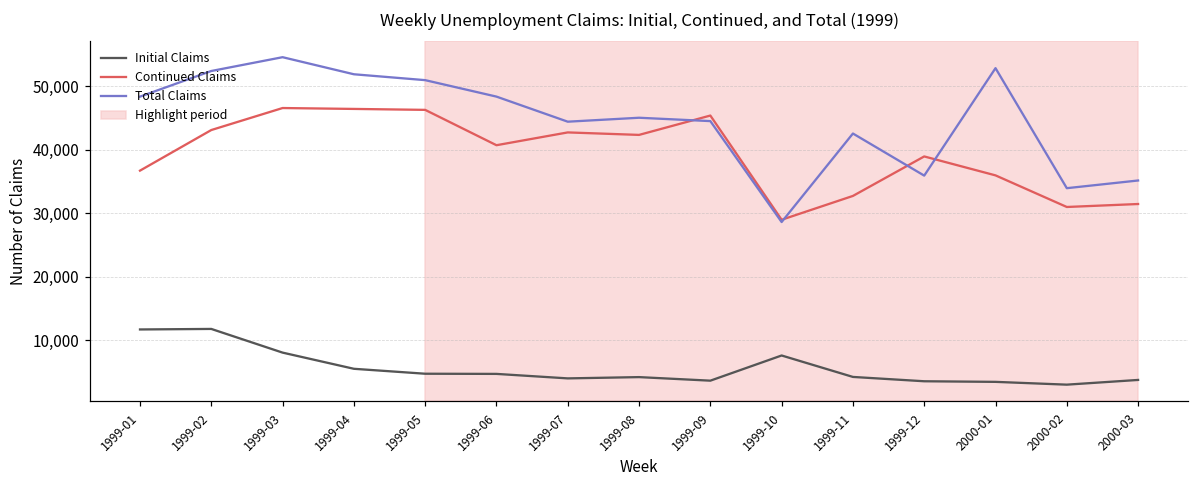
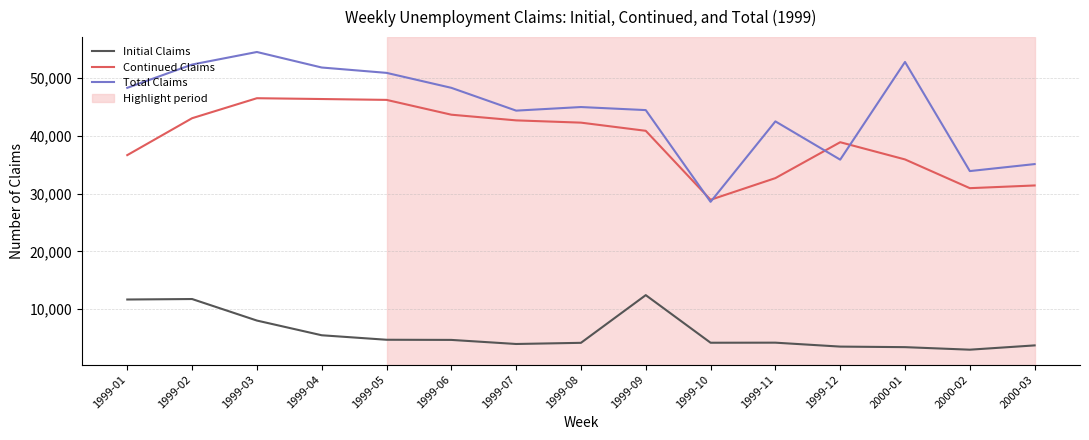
  {
    "Initial Claims": {
      "1999-01": "12,000",
      "1999-02": "12,000",
      "1999-03": "8,000",
      "1999-04": "5,000",
      "1999-05": "5,000",
      "1999-06": "5,000",
      "1999-07": "4,000",
      "1999-08": "4,000",
-     "1999-09": "4,000",
-     "1999-10": "8,000",
+     "1999-09": "12,000",
+     "1999-10": "4,000",
      "1999-11": "4,000",
      "1999-12": "3,000",
      "2000-01": "3,000",
      "2000-02": "3,000",
      "2000-03": "4,000"
    },
    "Continued Claims": {
      "1999-01": "37,000",
      "1999-02": "43,000",
      "1999-03": "47,000",
      "1999-04": "46,000",
      "1999-05": "46,000",
-     "1999-06": "41,000",
+     "1999-06": "44,000",
      "1999-07": "43,000",
      "1999-08": "42,000",
-     "1999-09": "45,000",
+     "1999-09": "41,000",
      "1999-11": "33,000",
      "1999-12": "39,000",
      "2000-01": "36,000",
      "2000-02": "31,000",
      "2000-03": "31,000"
    },
    "Total Claims": {
      "1999-01": "48,000",
      "1999-02": "52,000",
      "1999-03": "55,000",
      "1999-04": "52,000",
      "1999-05": "51,000",
      "1999-06": "48,000",
      "1999-07": "44,000",
      "1999-08": "45,000",
      "1999-09": "44,000",
      "1999-11": "43,000",
      "1999-12": "36,000",
      "2000-01": "53,000",
      "2000-02": "34,000",
      "2000-03": "35,000"
    }
  }
